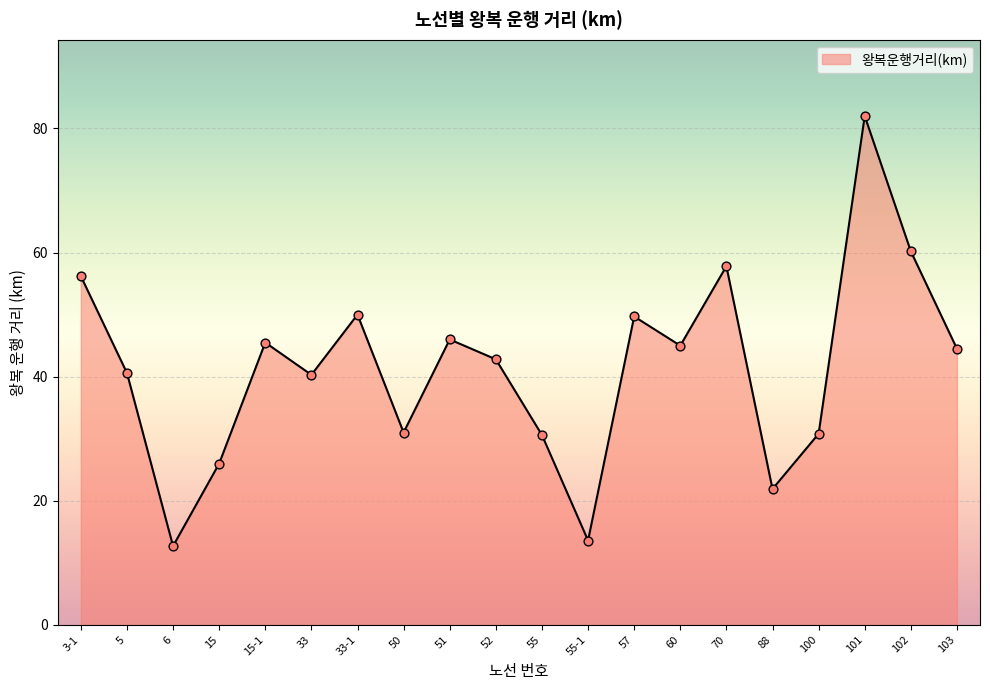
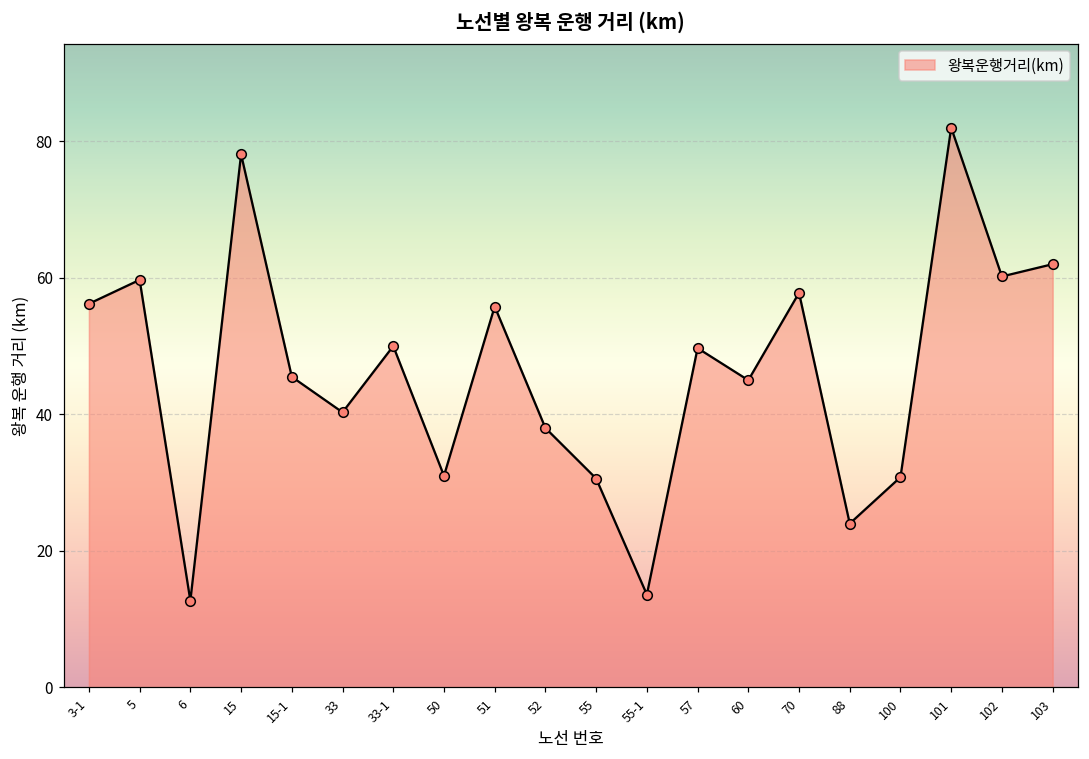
  {
    "3-1": 56,
-   "5": 41,
+   "5": 60,
    "6": 13,
-   "15": 26,
+   "15": 78,
    "15-1": 46,
    "33": 40,
    "33-1": 50,
    "50": 31,
-   "51": 46,
-   "52": 43,
+   "51": 56,
+   "52": 38,
    "55": 31,
    "55-1": 14,
    "57": 50,
    "60": 45,
    "70": 58,
-   "88": 22,
+   "88": 24,
    "100": 31,
    "101": 82,
    "102": 60,
-   "103": 45
+   "103": 62
  }
